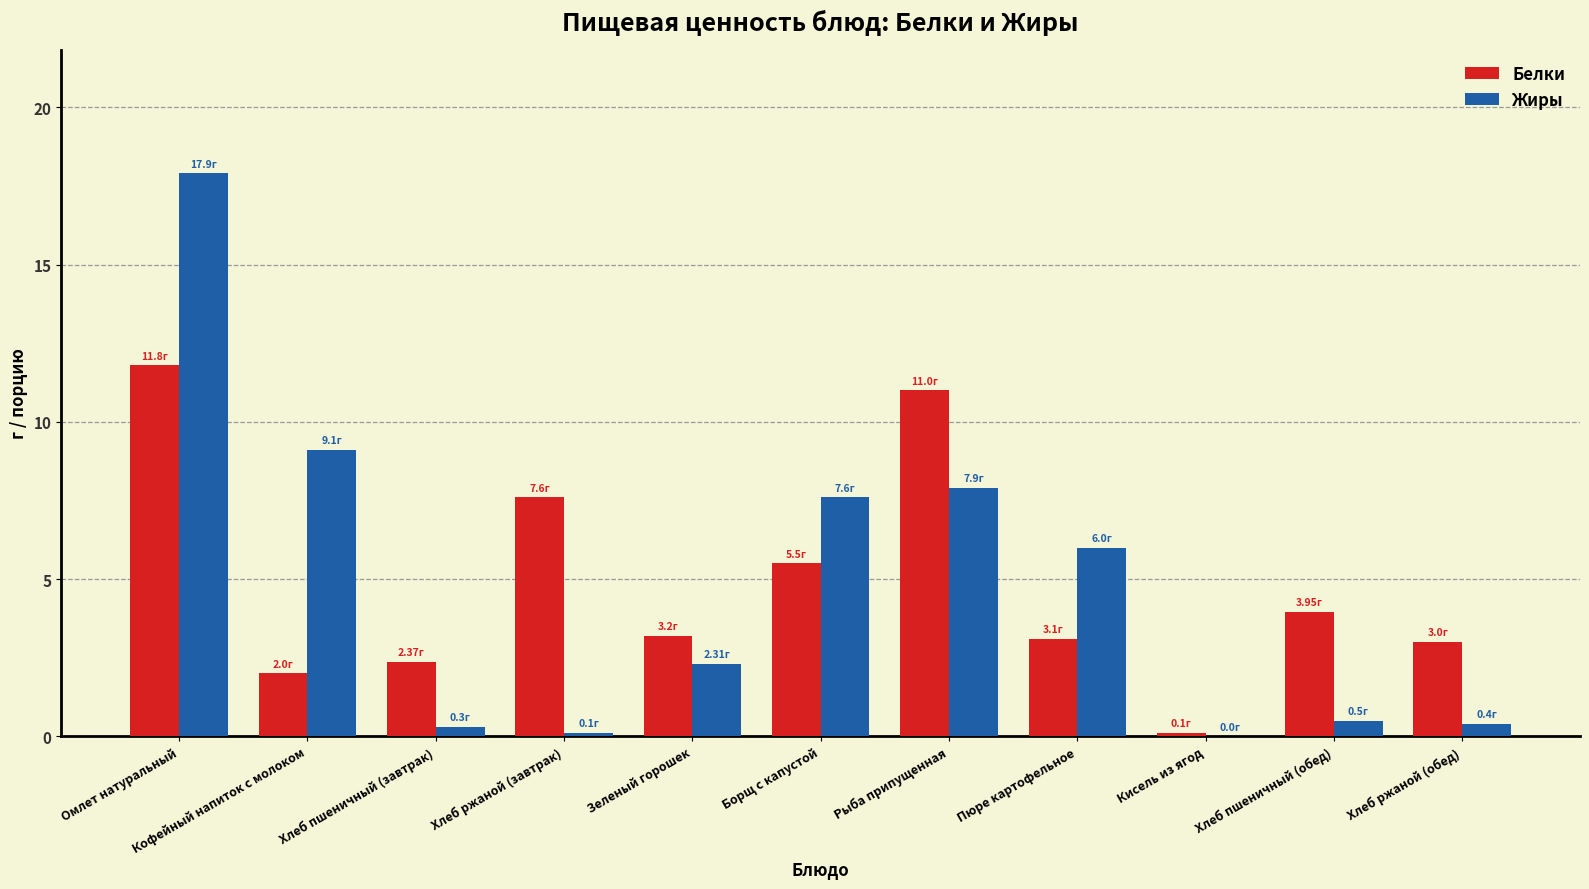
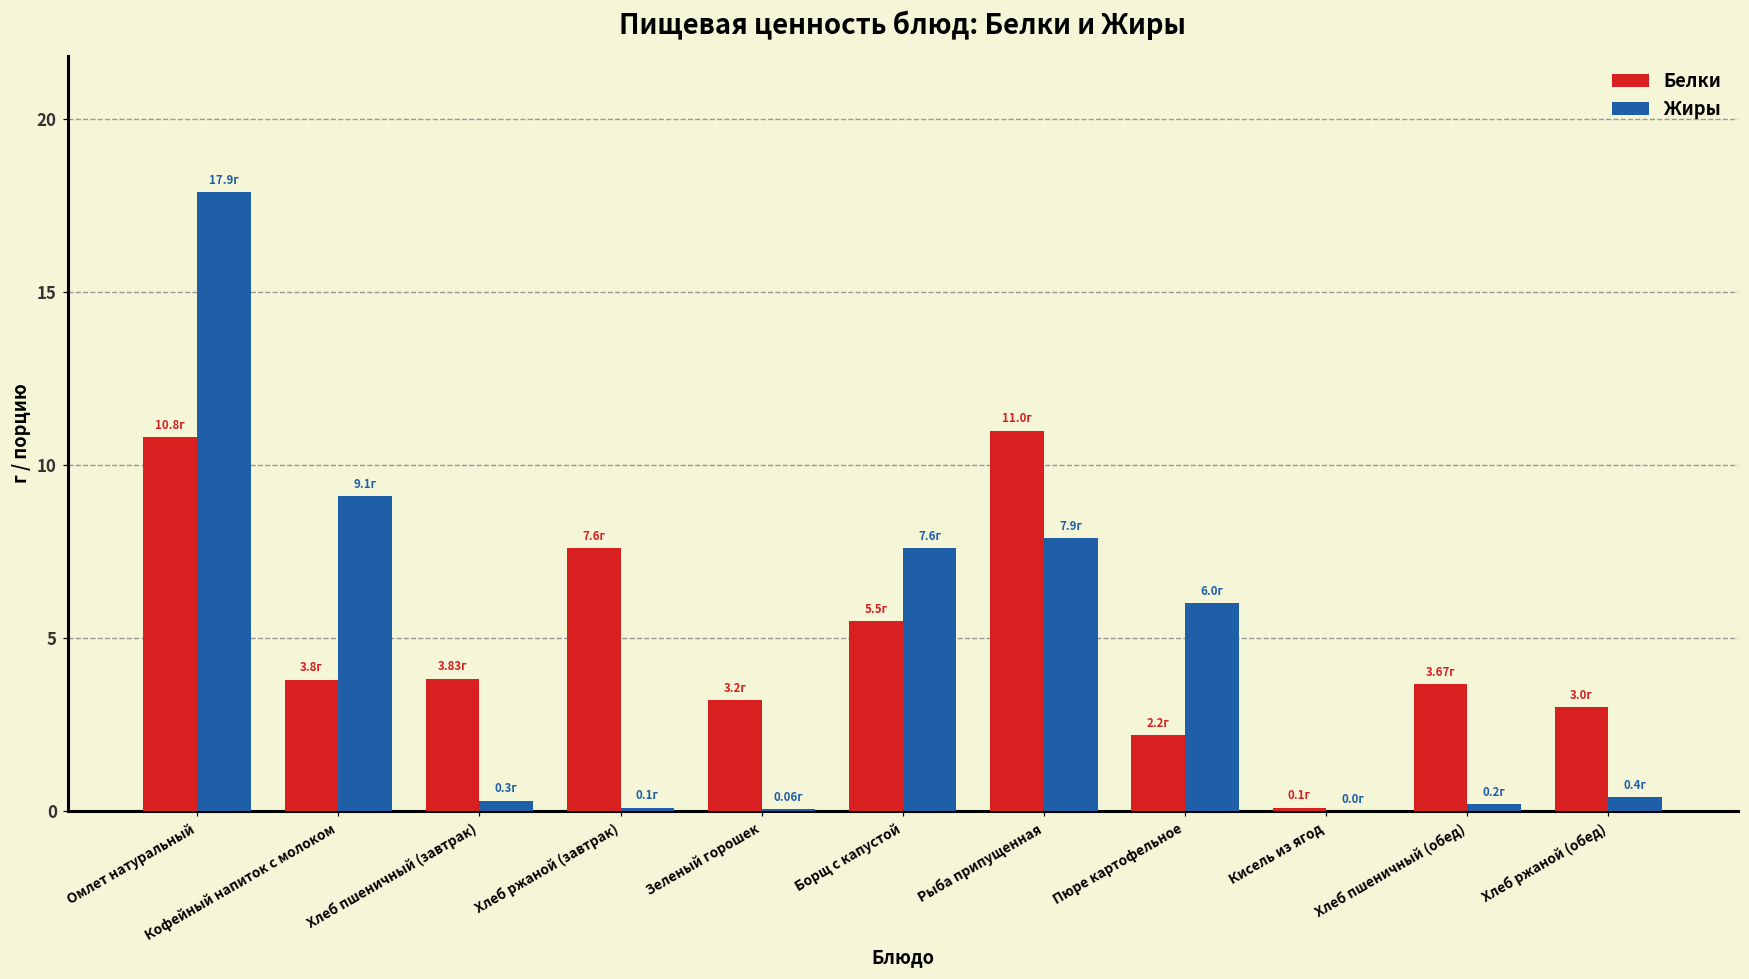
  {
    "Белки": {
-     "Омлет натуральный": "11.8г",
-     "Кофейный напиток с молоком": "2.0г",
-     "Хлеб пшеничный (завтрак)": "2.37г",
+     "Омлет натуральный": "10.8г",
+     "Кофейный напиток с молоком": "3.8г",
+     "Хлеб пшеничный (завтрак)": "3.83г",
      "Хлеб ржаной (завтрак)": "7.6г",
      "Зеленый горошек": "3.2г",
      "Борщ с капустой": "5.5г",
      "Рыба припущенная": "11.0г",
-     "Пюре картофельное": "3.1г",
+     "Пюре картофельное": "2.2г",
      "Кисель из ягод": "0.1г",
-     "Хлеб пшеничный (обед)": "3.95г",
+     "Хлеб пшеничный (обед)": "3.67г",
      "Хлеб ржаной (обед)": "3.0г"
    },
    "Жиры": {
      "Омлет натуральный": "17.9г",
      "Кофейный напиток с молоком": "9.1г",
      "Хлеб пшеничный (завтрак)": "0.3г",
      "Хлеб ржаной (завтрак)": "0.1г",
-     "Зеленый горошек": "2.31г",
+     "Зеленый горошек": "0.06г",
      "Борщ с капустой": "7.6г",
      "Рыба припущенная": "7.9г",
      "Пюре картофельное": "6.0г",
      "Кисель из ягод": "0.0г",
-     "Хлеб пшеничный (обед)": "0.5г",
+     "Хлеб пшеничный (обед)": "0.2г",
      "Хлеб ржаной (обед)": "0.4г"
    }
  }
